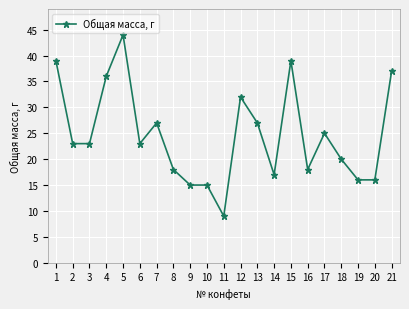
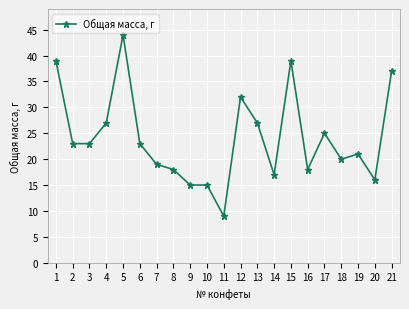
  {
    "1": 39,
    "2": 23,
    "3": 23,
-   "4": 36,
+   "4": 27,
    "5": 44,
    "6": 23,
-   "7": 27,
+   "7": 19,
    "8": 18,
    "9": 15,
    "10": 15,
    "11": 9,
    "12": 32,
    "13": 27,
    "14": 17,
    "15": 39,
    "16": 18,
    "17": 25,
    "18": 20,
-   "19": 16,
+   "19": 21,
    "20": 16,
    "21": 37
  }
